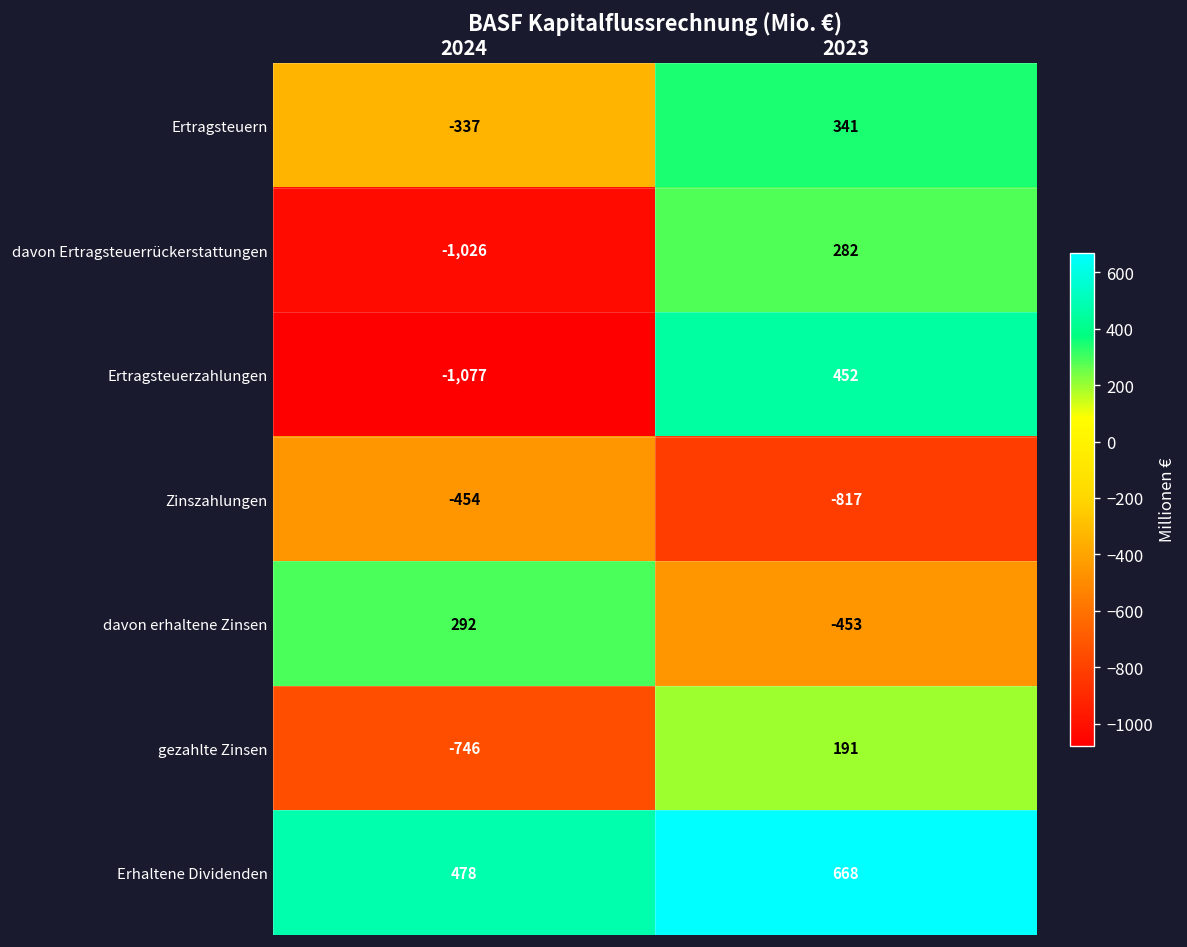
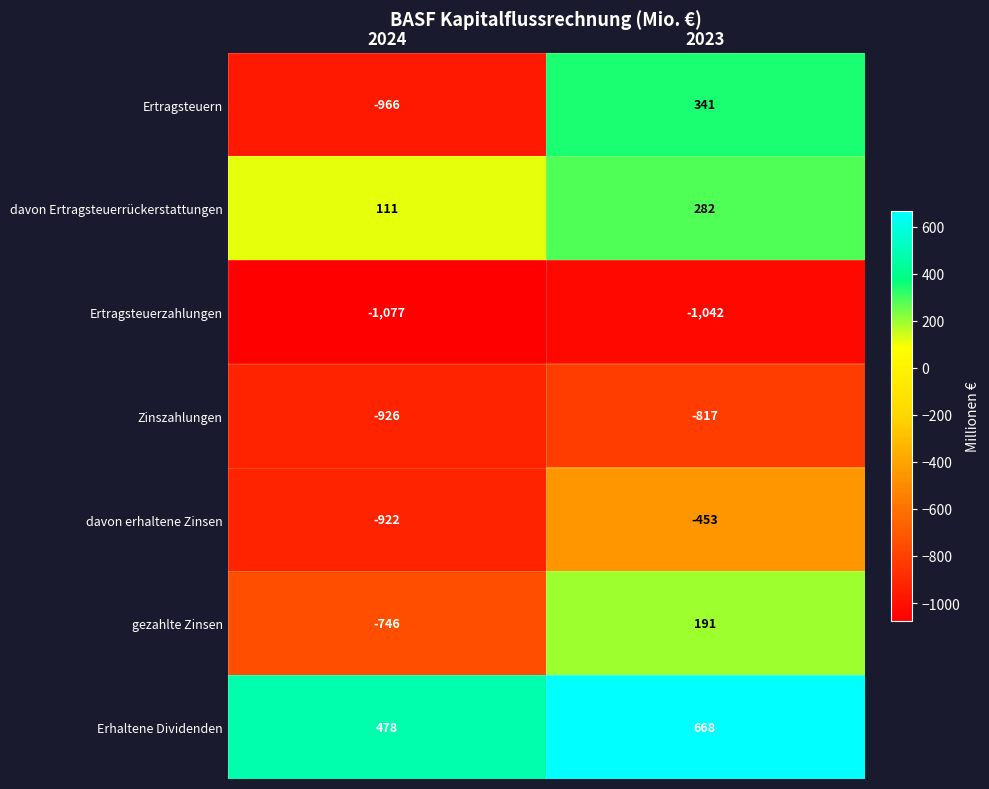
  {
    "Ertragsteuern": {
-     "2024": "-337",
+     "2024": "-966",
      "2023": "341"
    },
    "davon Ertragsteuerrückerstattungen": {
-     "2024": "-1,026",
+     "2024": "111",
      "2023": "282"
    },
    "Ertragsteuerzahlungen": {
      "2024": "-1,077",
-     "2023": "452"
+     "2023": "-1,042"
    },
    "Zinszahlungen": {
-     "2024": "-454",
+     "2024": "-926",
      "2023": "-817"
    },
    "davon erhaltene Zinsen": {
-     "2024": "292",
+     "2024": "-922",
      "2023": "-453"
    },
    "gezahlte Zinsen": {
      "2024": "-746",
      "2023": "191"
    },
    "Erhaltene Dividenden": {
      "2024": "478",
      "2023": "668"
    }
  }
